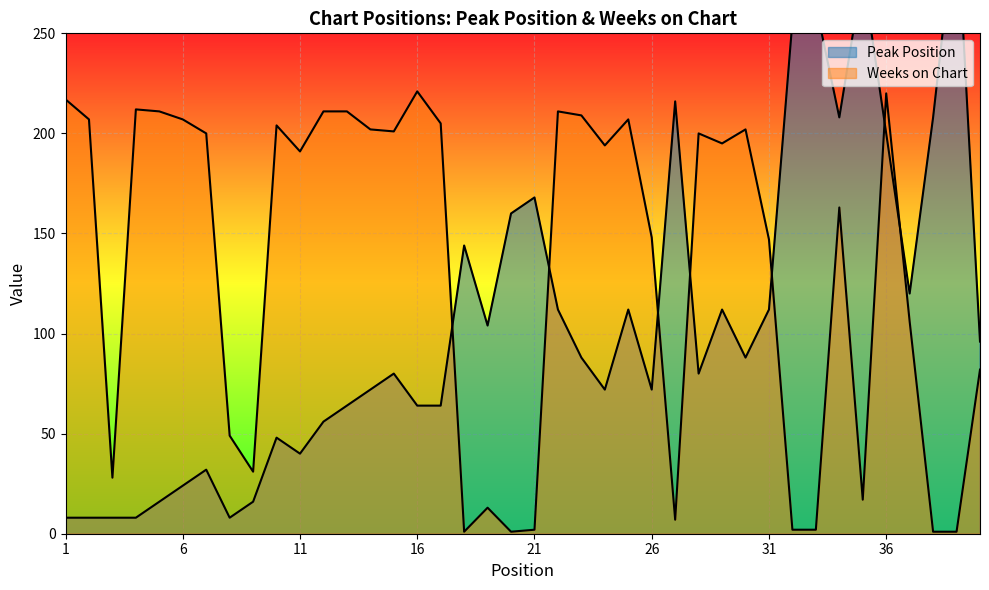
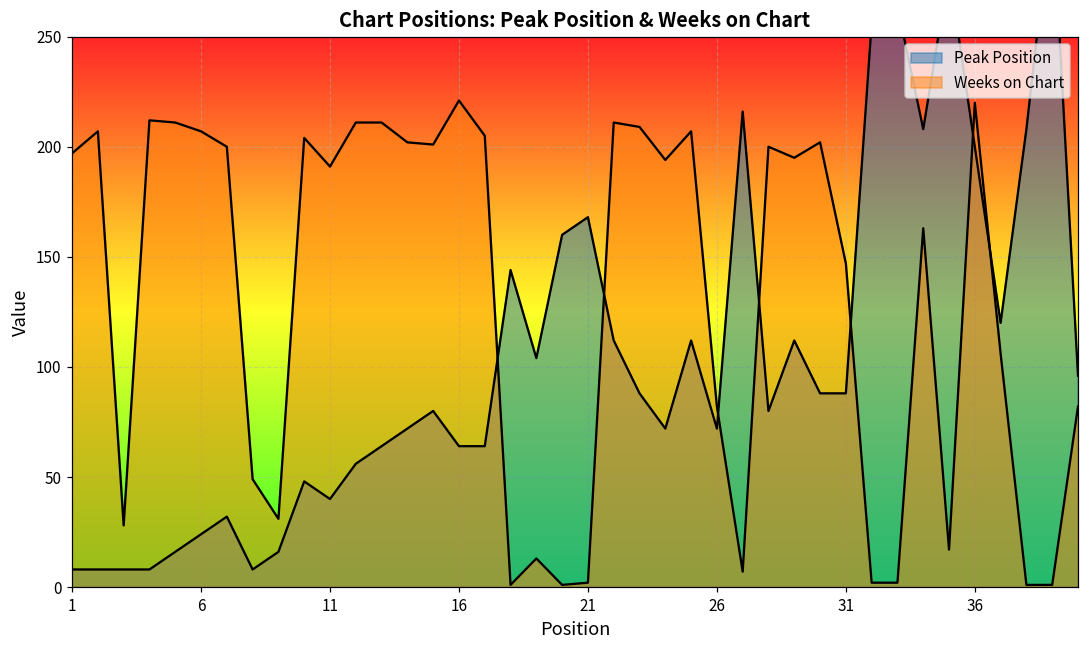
  {
    "Peak Position": {
      "1": 8,
      "6": 24,
      "11": 40,
      "16": 64,
      "21": 168,
      "26": 72,
-     "31": 112,
+     "31": 88,
      "36": 200
    },
    "Weeks on Chart": {
-     "1": 217,
+     "1": 197,
      "6": 207,
      "11": 191,
      "16": 221,
      "21": 2,
-     "26": 148,
+     "26": 82,
      "31": 147,
      "36": 220
    }
  }
